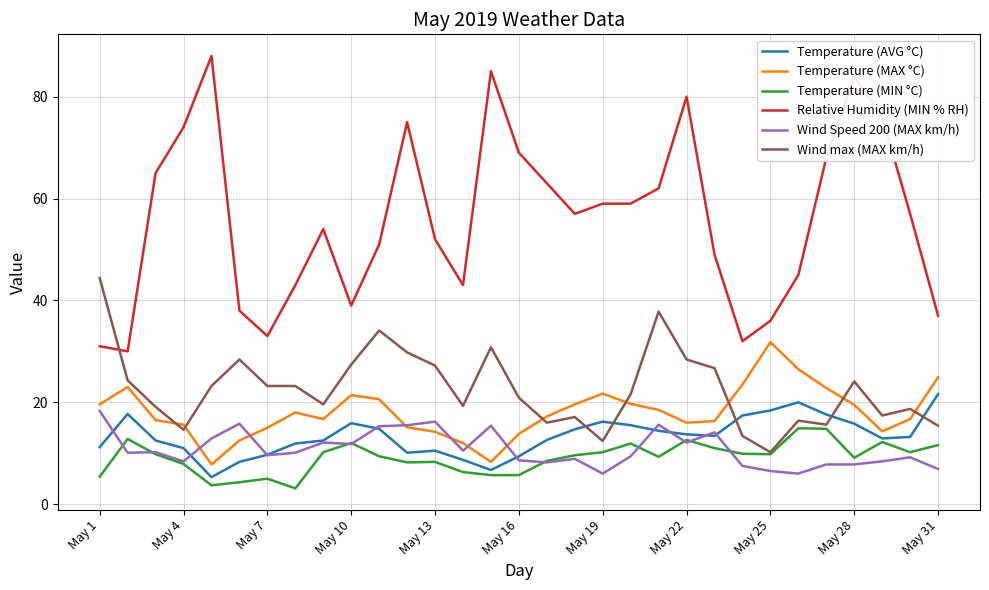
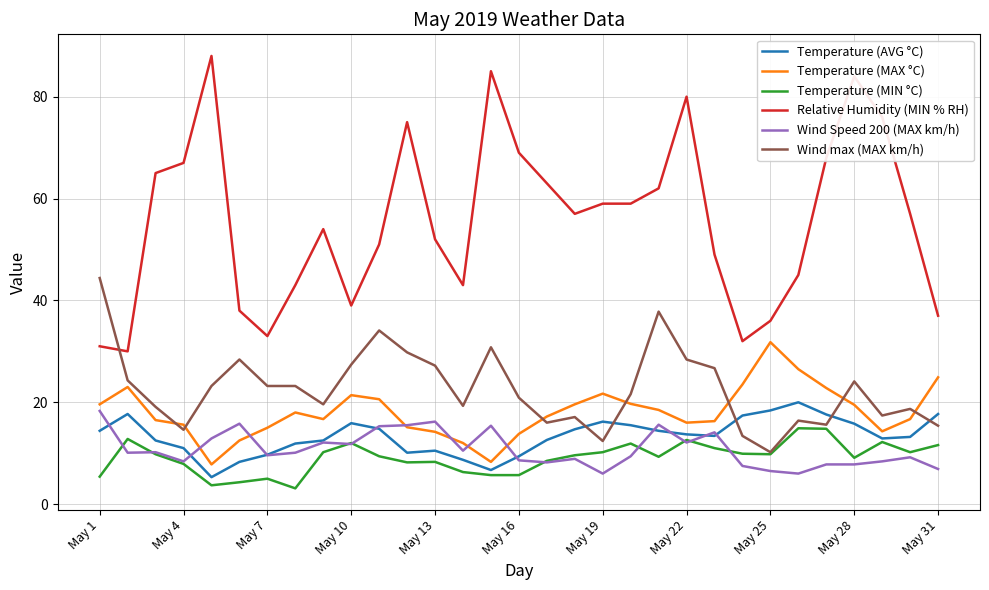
  {
    "Temperature (AVG °C)": {
-     "May 1": 11,
+     "May 1": 14,
      "May 4": 11,
      "May 10": 16,
      "May 13": 11,
      "May 16": 9,
      "May 19": 16,
      "May 22": 14,
      "May 25": 18,
      "May 28": 16,
-     "May 31": 22
+     "May 31": 18
    },
    "Temperature (MAX °C)": {
      "May 1": 20,
      "May 4": 16,
      "May 7": 15,
      "May 10": 21,
      "May 13": 14,
      "May 16": 14,
      "May 19": 22,
      "May 22": 16,
      "May 25": 32,
      "May 28": 20,
      "May 31": 25
    },
    "Temperature (MIN °C)": {
      "May 1": 5,
      "May 7": 5,
      "May 13": 8,
      "May 16": 6,
      "May 19": 10,
      "May 28": 9,
      "May 31": 12
    },
    "Relative Humidity (MIN % RH)": {
      "May 1": 31,
-     "May 4": 74,
+     "May 4": 67,
      "May 7": 33,
      "May 10": 39,
      "May 13": 52,
      "May 16": 69,
      "May 19": 59,
      "May 22": 80,
      "May 25": 36,
      "May 31": 37
    },
    "Wind Speed 200 (MAX km/h)": {
      "May 1": 18,
      "May 13": 16,
      "May 16": 9,
      "May 19": 6,
      "May 25": 7,
      "May 28": 8,
      "May 31": 7
    },
    "Wind max (MAX km/h)": {
      "May 1": 44,
      "May 4": 15,
      "May 7": 23,
      "May 10": 27,
      "May 13": 27,
      "May 16": 21,
      "May 19": 12,
      "May 22": 28,
      "May 28": 24,
      "May 31": 15
    }
  }
